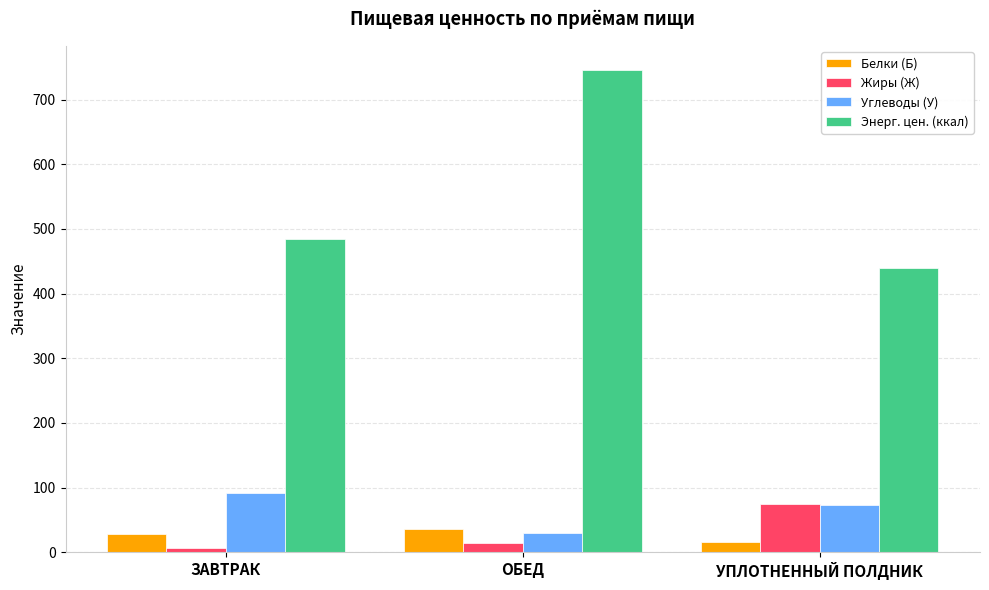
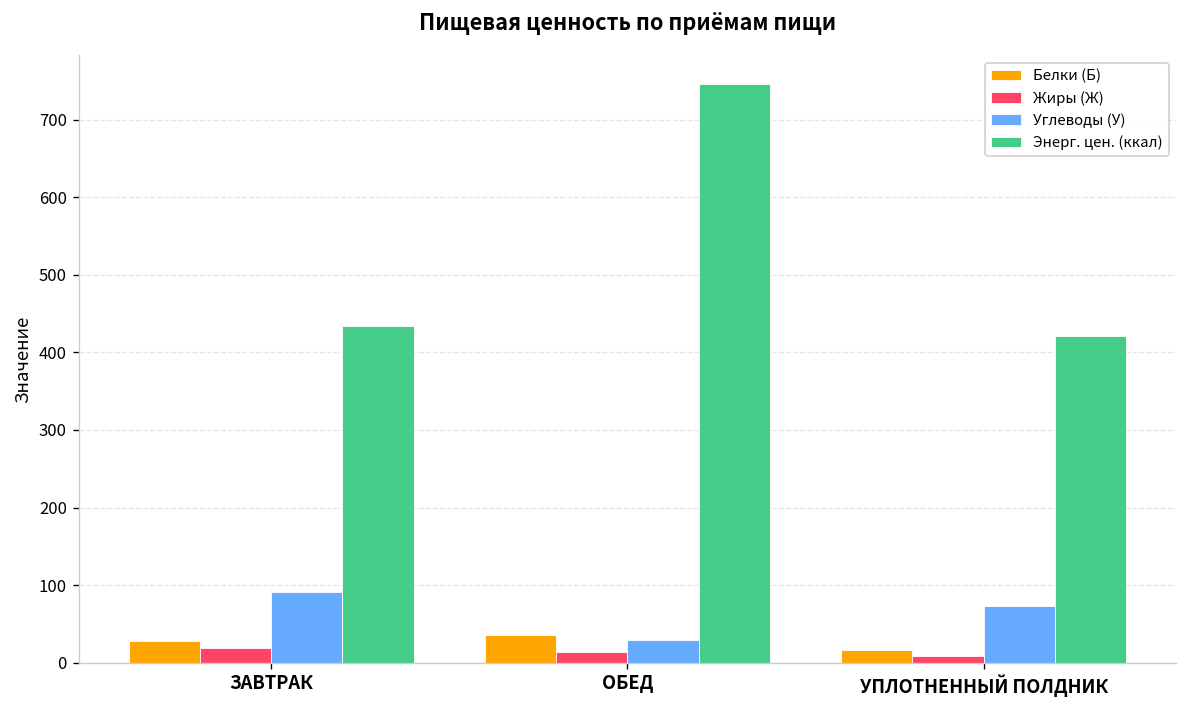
  {
    "Белки (Б)": {
      "ЗАВТРАК": 30,
      "ОБЕД": 40,
      "УПЛОТНЕННЫЙ ПОЛДНИК": 20
    },
    "Жиры (Ж)": {
-     "ЗАВТРАК": 10,
+     "ЗАВТРАК": 20,
      "ОБЕД": 10,
-     "УПЛОТНЕННЫЙ ПОЛДНИК": 70
+     "УПЛОТНЕННЫЙ ПОЛДНИК": 10
    },
    "Углеводы (У)": {
      "ЗАВТРАК": 90,
      "ОБЕД": 30,
      "УПЛОТНЕННЫЙ ПОЛДНИК": 70
    },
    "Энерг. цен. (ккал)": {
-     "ЗАВТРАК": 480,
+     "ЗАВТРАК": 430,
      "ОБЕД": 750,
-     "УПЛОТНЕННЫЙ ПОЛДНИК": 440
+     "УПЛОТНЕННЫЙ ПОЛДНИК": 420
    }
  }
